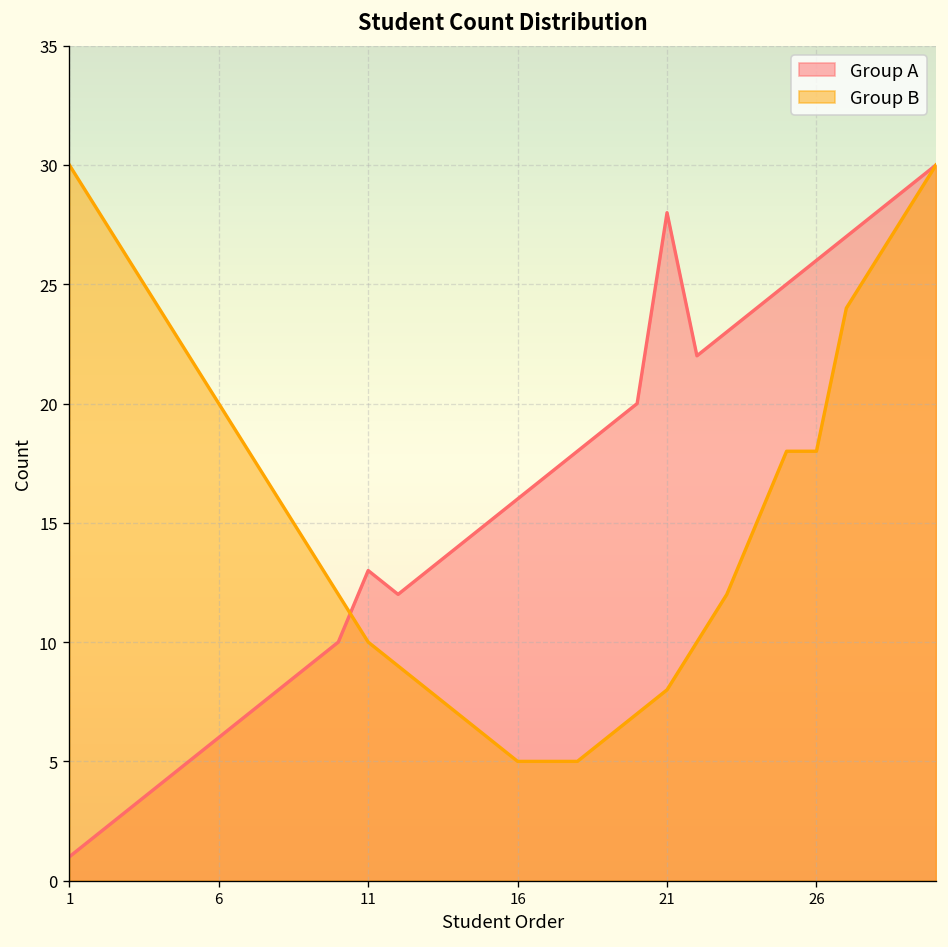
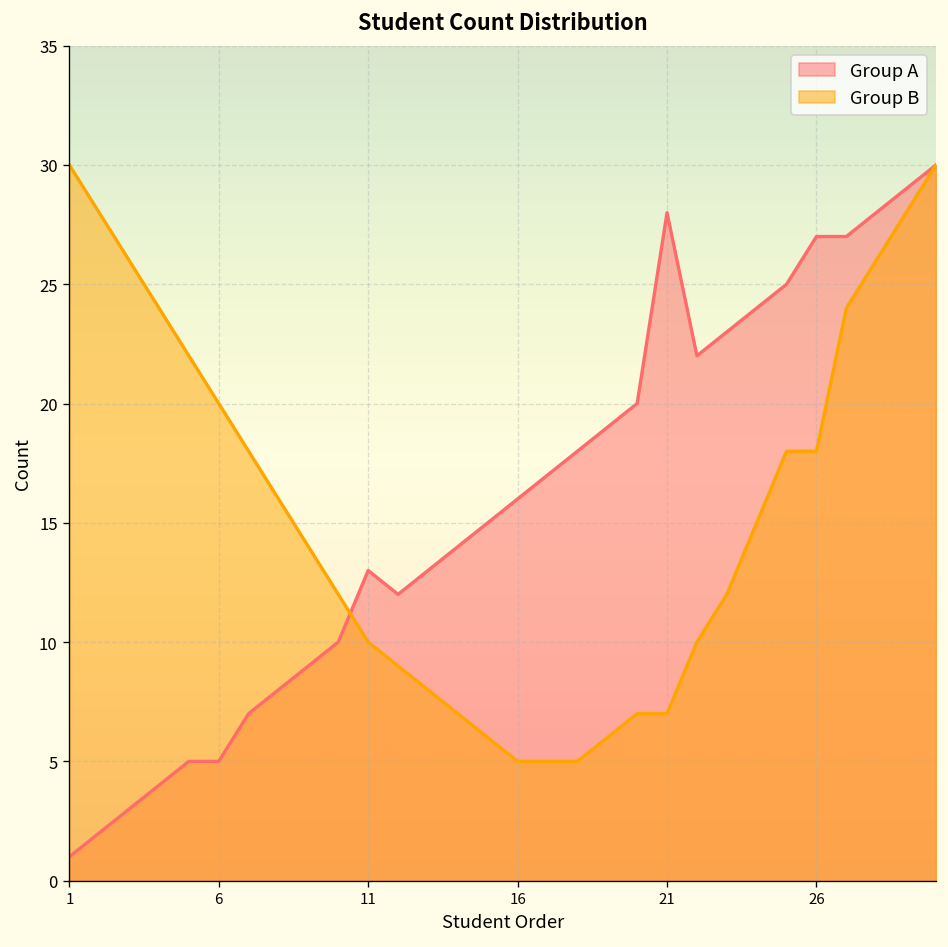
  {
    "Group A": {
      "1": 1,
-     "6": 6,
+     "6": 5,
      "11": 13,
      "16": 16,
      "21": 28,
-     "26": 26
+     "26": 27
    },
    "Group B": {
      "1": 30,
      "6": 20,
      "11": 10,
      "16": 5,
-     "21": 8,
+     "21": 7,
      "26": 18
    }
  }
